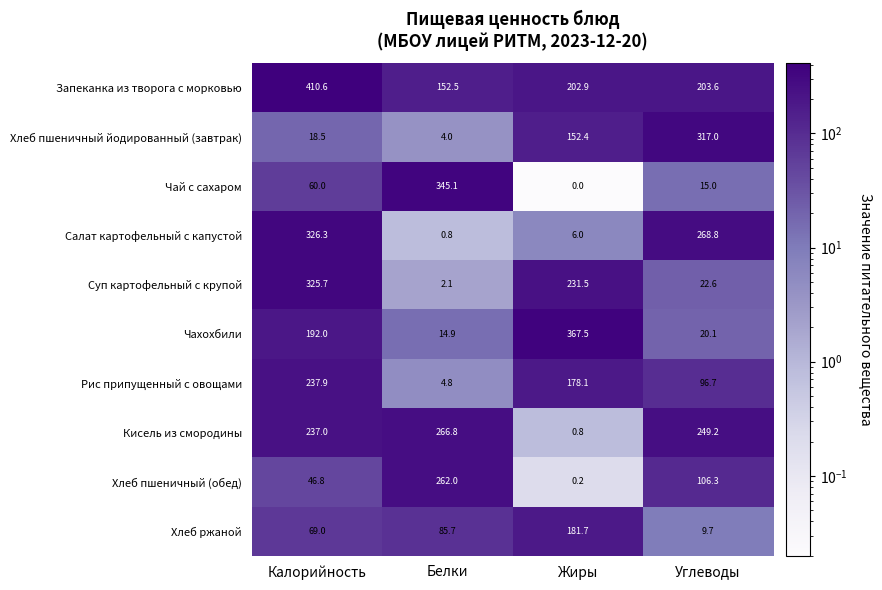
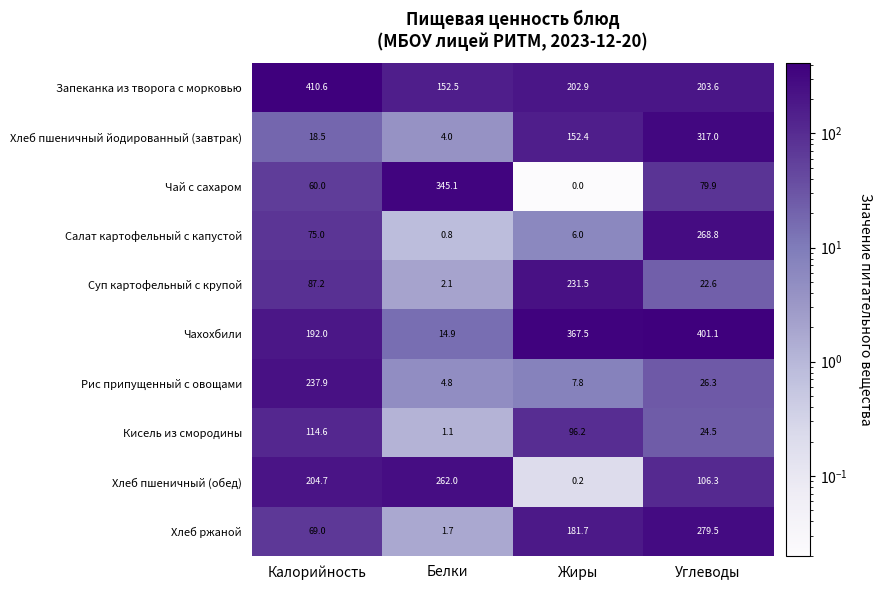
  {
    "Запеканка из творога с морковью": {
      "Калорийность": 410.6,
      "Белки": 152.5,
      "Жиры": 202.9,
      "Углеводы": 203.6
    },
    "Хлеб пшеничный йодированный (завтрак)": {
      "Калорийность": 18.5,
      "Белки": 4.0,
      "Жиры": 152.4,
      "Углеводы": 317.0
    },
    "Чай с сахаром": {
      "Калорийность": 60.0,
      "Белки": 345.1,
      "Жиры": 0.0,
-     "Углеводы": 15.0
+     "Углеводы": 79.9
    },
    "Салат картофельный с капустой": {
-     "Калорийность": 326.3,
+     "Калорийность": 75.0,
      "Белки": 0.8,
      "Жиры": 6.0,
      "Углеводы": 268.8
    },
    "Суп картофельный с крупой": {
-     "Калорийность": 325.7,
+     "Калорийность": 87.2,
      "Белки": 2.1,
      "Жиры": 231.5,
      "Углеводы": 22.6
    },
    "Чахохбили": {
      "Калорийность": 192.0,
      "Белки": 14.9,
      "Жиры": 367.5,
-     "Углеводы": 20.1
+     "Углеводы": 401.1
    },
    "Рис припущенный с овощами": {
      "Калорийность": 237.9,
      "Белки": 4.8,
-     "Жиры": 178.1,
-     "Углеводы": 96.7
+     "Жиры": 7.8,
+     "Углеводы": 26.3
    },
    "Кисель из смородины": {
-     "Калорийность": 237.0,
-     "Белки": 266.8,
-     "Жиры": 0.8,
-     "Углеводы": 249.2
+     "Калорийность": 114.6,
+     "Белки": 1.1,
+     "Жиры": 96.2,
+     "Углеводы": 24.5
    },
    "Хлеб пшеничный (обед)": {
-     "Калорийность": 46.8,
+     "Калорийность": 204.7,
      "Белки": 262.0,
      "Жиры": 0.2,
      "Углеводы": 106.3
    },
    "Хлеб ржаной": {
      "Калорийность": 69.0,
-     "Белки": 85.7,
+     "Белки": 1.7,
      "Жиры": 181.7,
-     "Углеводы": 9.7
+     "Углеводы": 279.5
    }
  }
